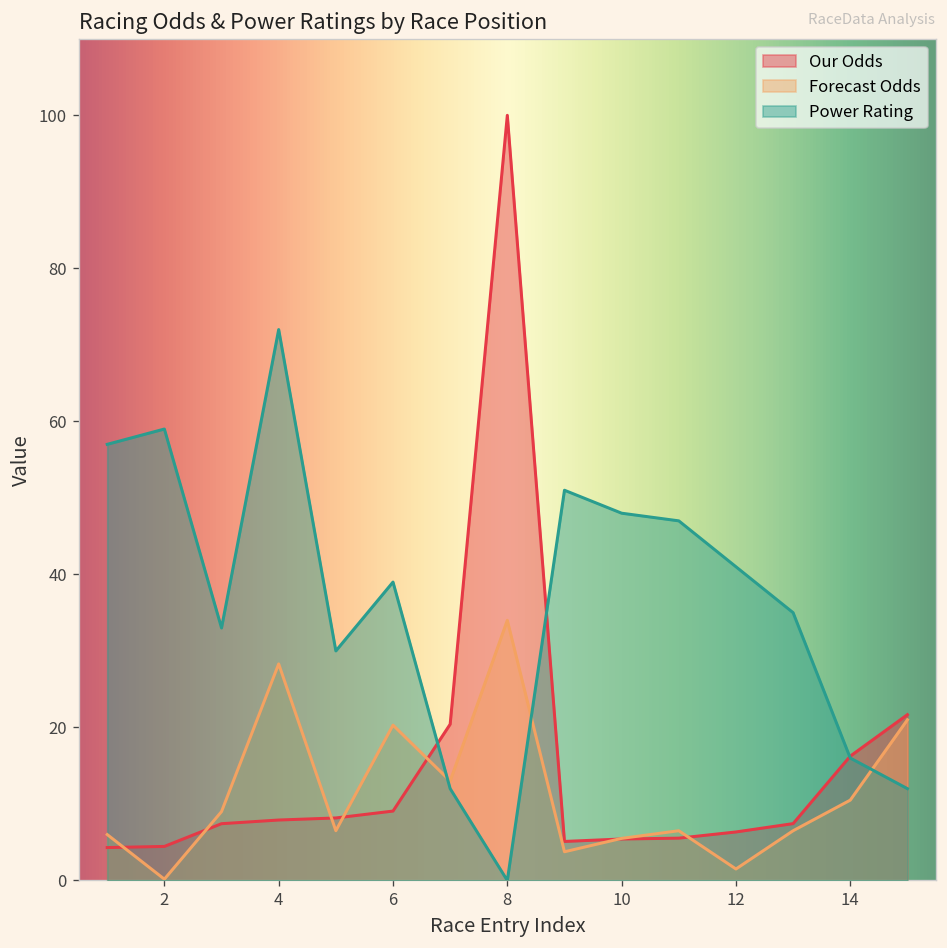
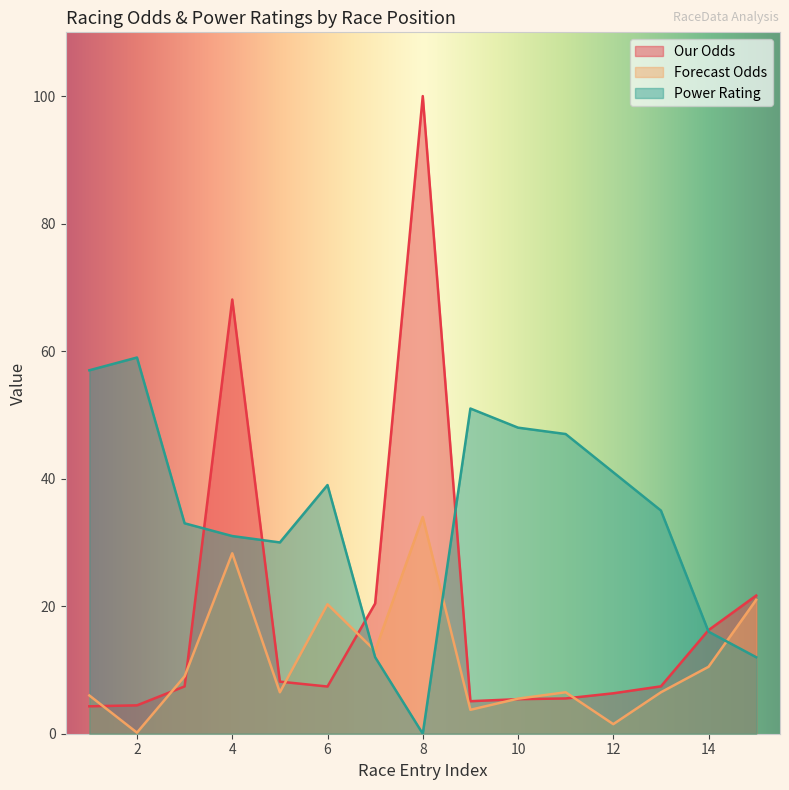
  {
    "Our Odds": {
      "2": 4,
-     "4": 8,
-     "6": 9,
+     "4": 68,
+     "6": 7,
      "8": 100,
      "12": 6
    },
    "Forecast Odds": {
      "2": 0,
      "4": 28,
      "6": 20,
      "8": 34,
      "12": 2,
      "14": 11
    },
    "Power Rating": {
      "2": 59,
-     "4": 72,
+     "4": 31,
      "6": 39,
      "8": 0,
      "10": 48,
      "12": 41
    }
  }
